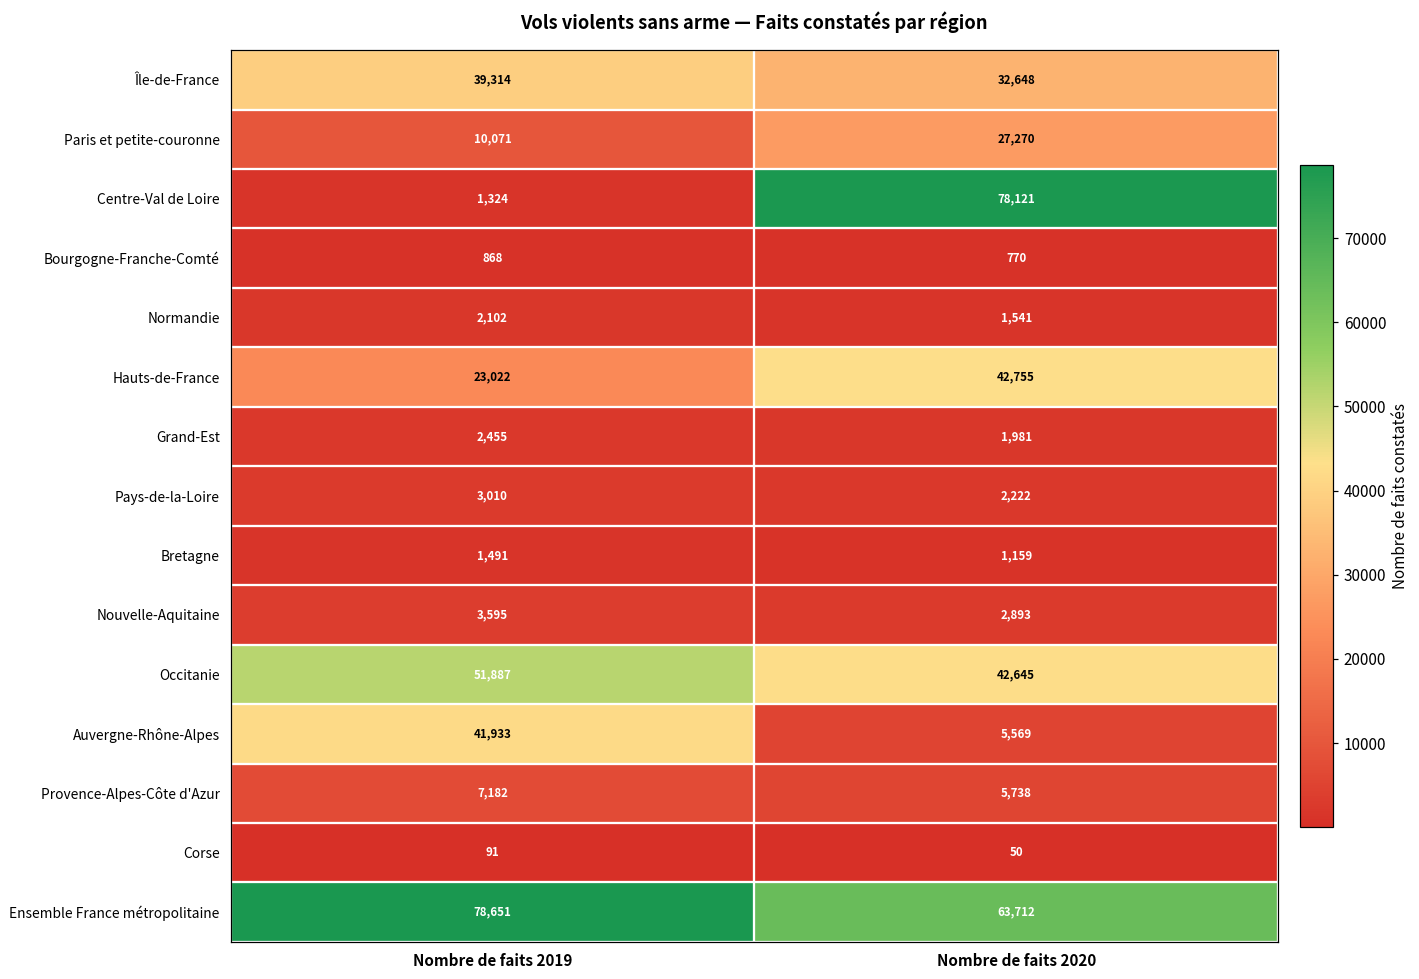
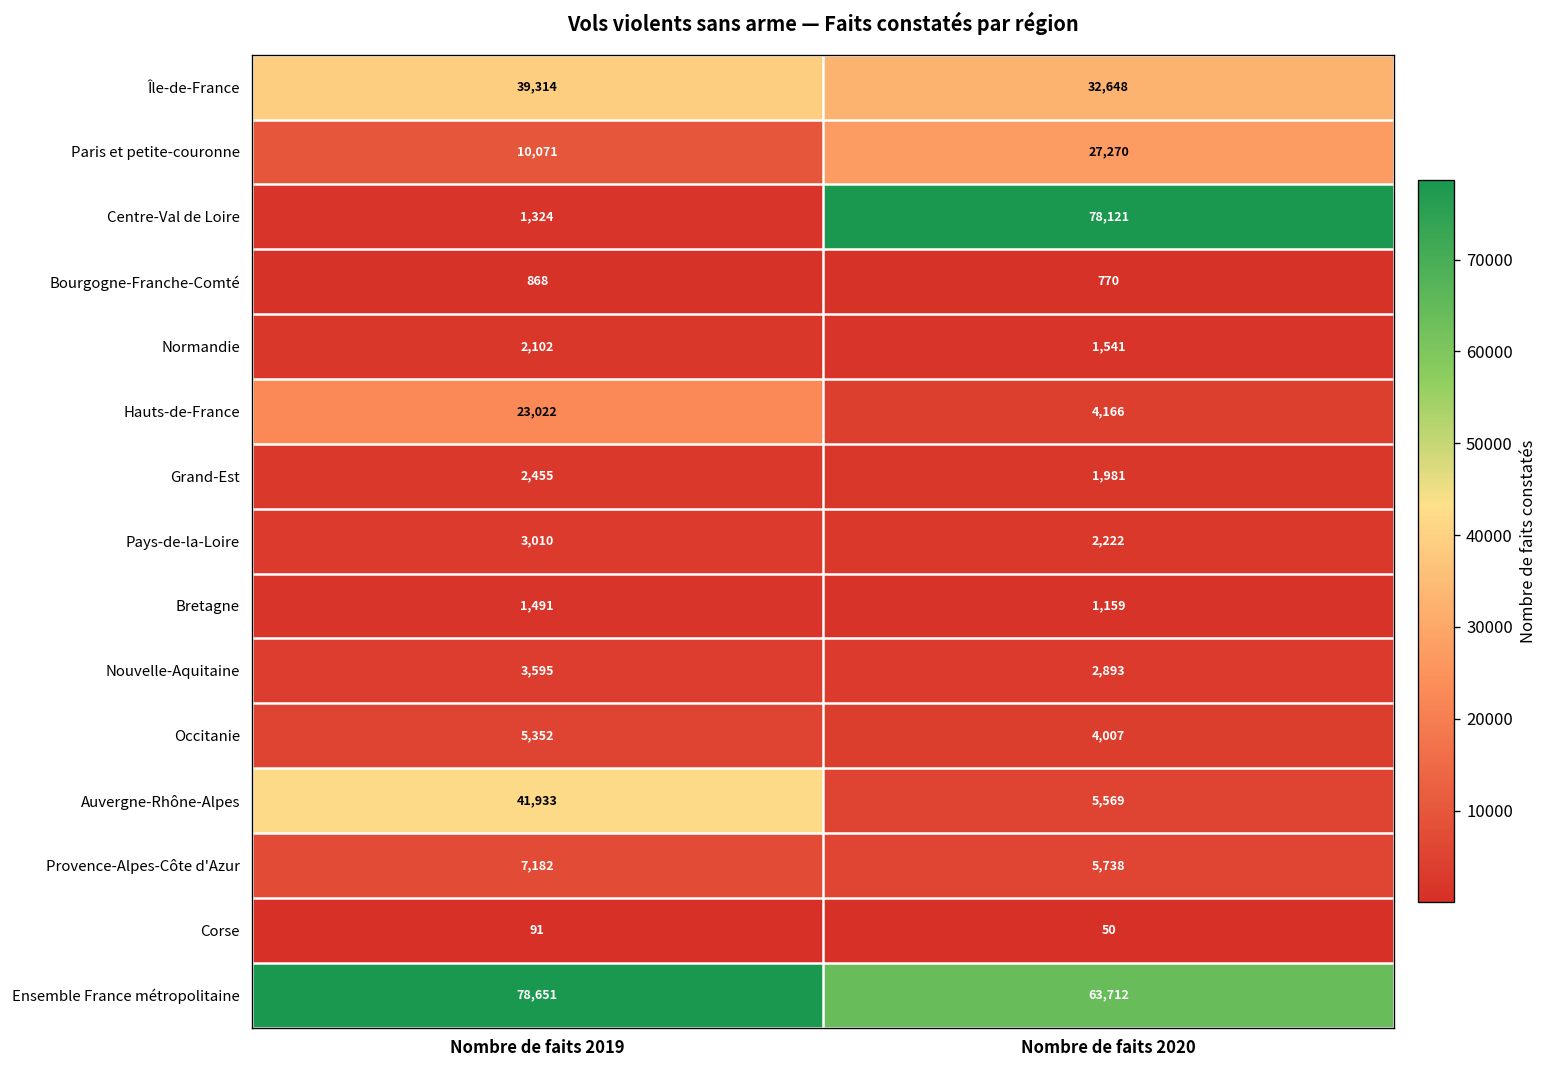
  {
    "Île-de-France": {
      "Nombre de faits 2019": "39,314",
      "Nombre de faits 2020": "32,648"
    },
    "Paris et petite-couronne": {
      "Nombre de faits 2019": "10,071",
      "Nombre de faits 2020": "27,270"
    },
    "Centre-Val de Loire": {
      "Nombre de faits 2019": "1,324",
      "Nombre de faits 2020": "78,121"
    },
    "Bourgogne-Franche-Comté": {
      "Nombre de faits 2019": "868",
      "Nombre de faits 2020": "770"
    },
    "Normandie": {
      "Nombre de faits 2019": "2,102",
      "Nombre de faits 2020": "1,541"
    },
    "Hauts-de-France": {
      "Nombre de faits 2019": "23,022",
-     "Nombre de faits 2020": "42,755"
+     "Nombre de faits 2020": "4,166"
    },
    "Grand-Est": {
      "Nombre de faits 2019": "2,455",
      "Nombre de faits 2020": "1,981"
    },
    "Pays-de-la-Loire": {
      "Nombre de faits 2019": "3,010",
      "Nombre de faits 2020": "2,222"
    },
    "Bretagne": {
      "Nombre de faits 2019": "1,491",
      "Nombre de faits 2020": "1,159"
    },
    "Nouvelle-Aquitaine": {
      "Nombre de faits 2019": "3,595",
      "Nombre de faits 2020": "2,893"
    },
    "Occitanie": {
-     "Nombre de faits 2019": "51,887",
-     "Nombre de faits 2020": "42,645"
+     "Nombre de faits 2019": "5,352",
+     "Nombre de faits 2020": "4,007"
    },
    "Auvergne-Rhône-Alpes": {
      "Nombre de faits 2019": "41,933",
      "Nombre de faits 2020": "5,569"
    },
    "Provence-Alpes-Côte d'Azur": {
      "Nombre de faits 2019": "7,182",
      "Nombre de faits 2020": "5,738"
    },
    "Corse": {
      "Nombre de faits 2019": "91",
      "Nombre de faits 2020": "50"
    },
    "Ensemble France métropolitaine": {
      "Nombre de faits 2019": "78,651",
      "Nombre de faits 2020": "63,712"
    }
  }
